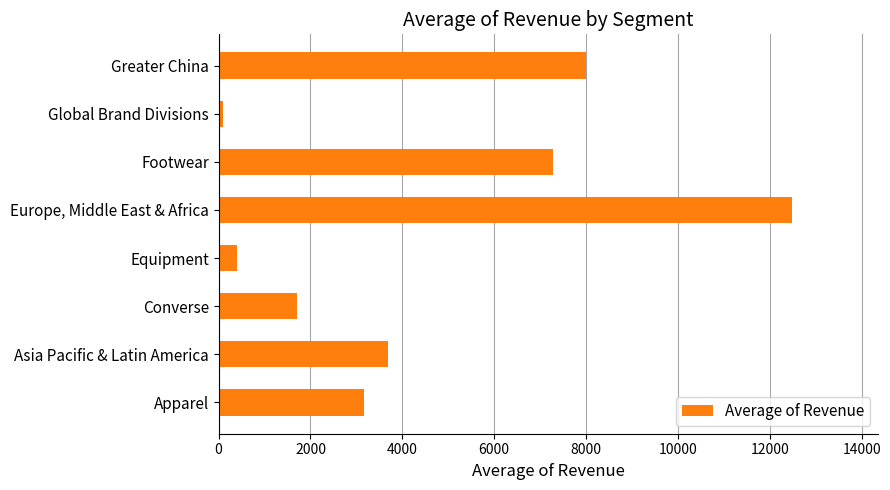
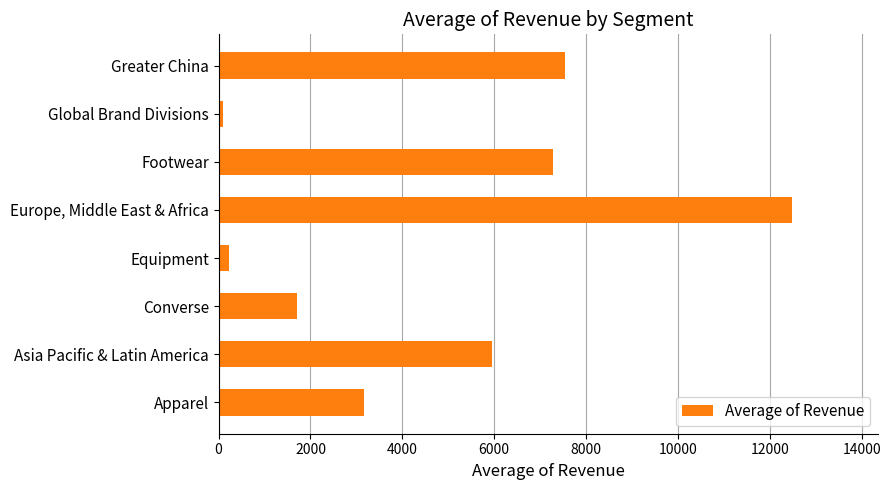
  {
-   "Greater China": 8000,
+   "Greater China": 7500,
    "Global Brand Divisions": 100,
    "Footwear": 7300,
    "Europe, Middle East & Africa": 12500,
-   "Equipment": 400,
+   "Equipment": 200,
    "Converse": 1700,
-   "Asia Pacific & Latin America": 3700,
+   "Asia Pacific & Latin America": 6000,
    "Apparel": 3200
  }
